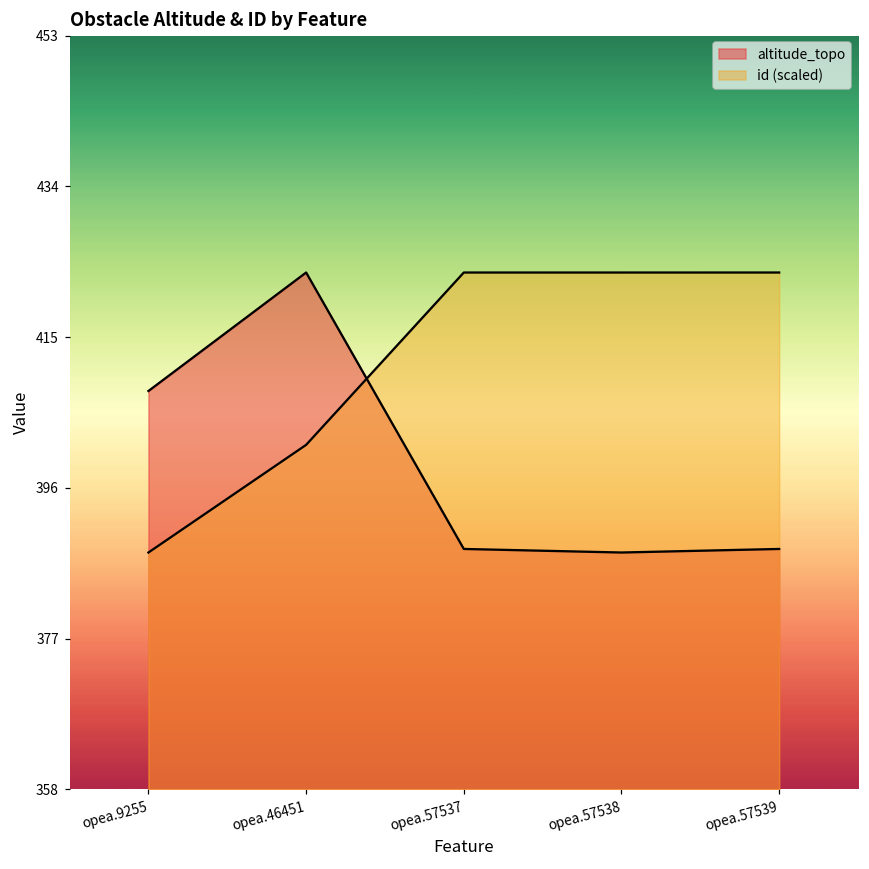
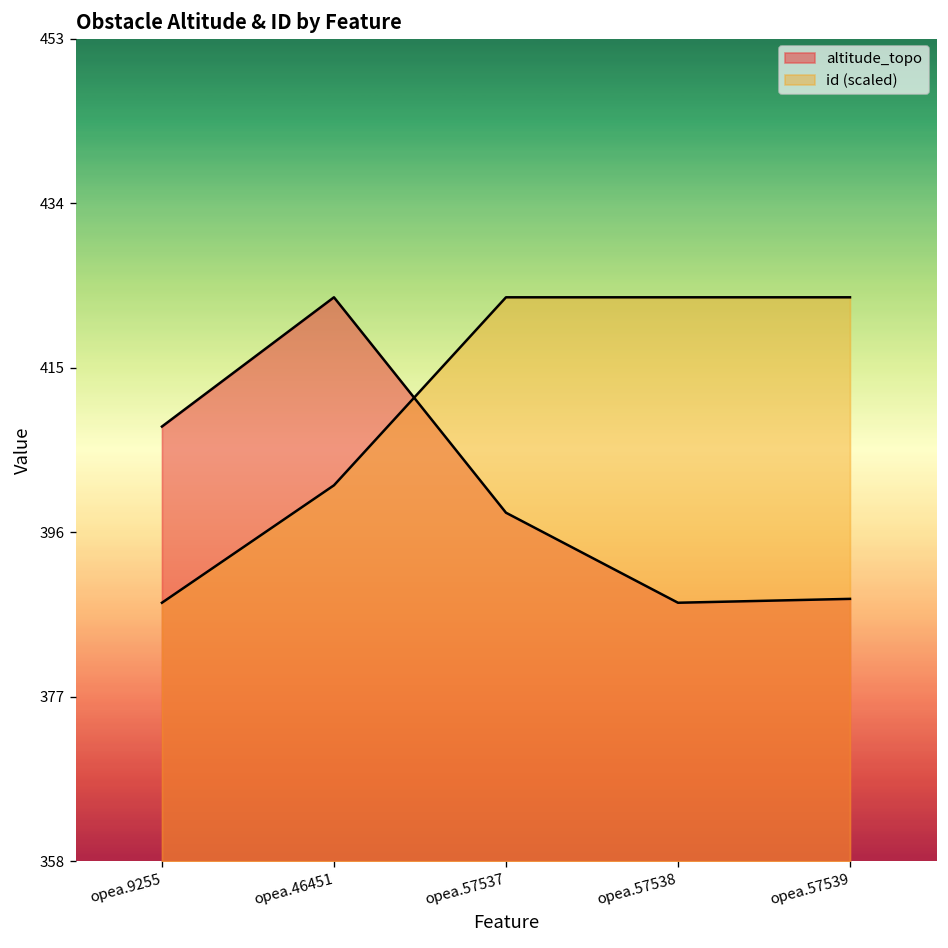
  {
    "altitude_topo": {
      "opea.9255": 408,
      "opea.46451": 423,
-     "opea.57537": 388,
+     "opea.57537": 398,
      "opea.57538": 388,
      "opea.57539": 388
    },
    "id (scaled)": {
      "opea.9255": 388,
      "opea.46451": 401,
      "opea.57537": 423,
      "opea.57538": 423,
      "opea.57539": 423
    }
  }
